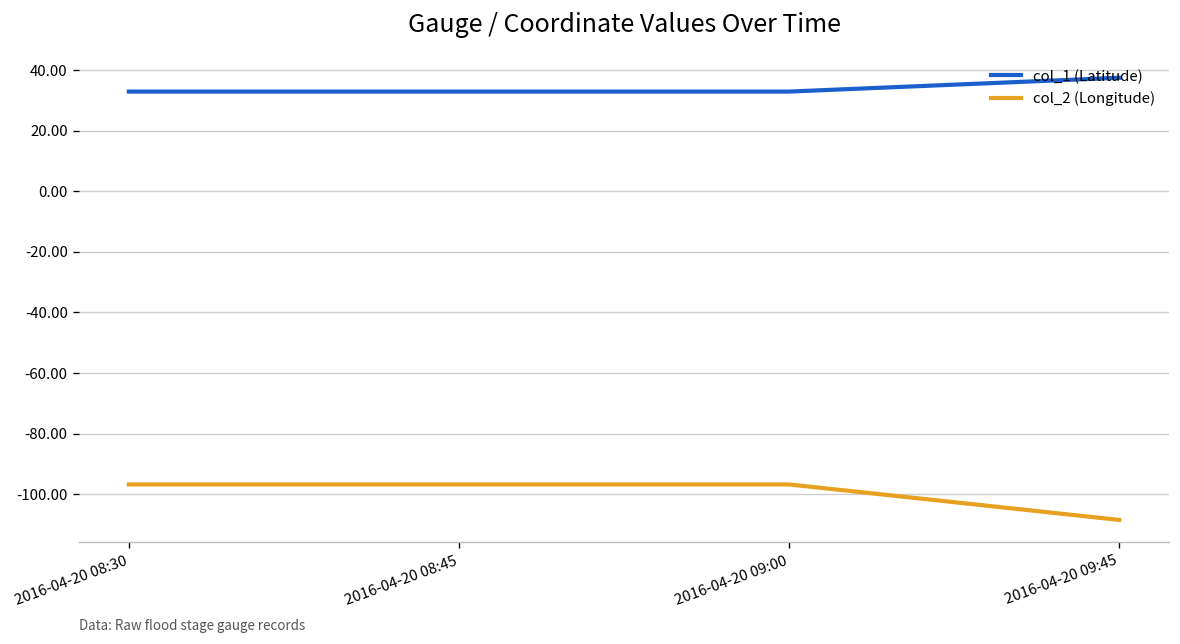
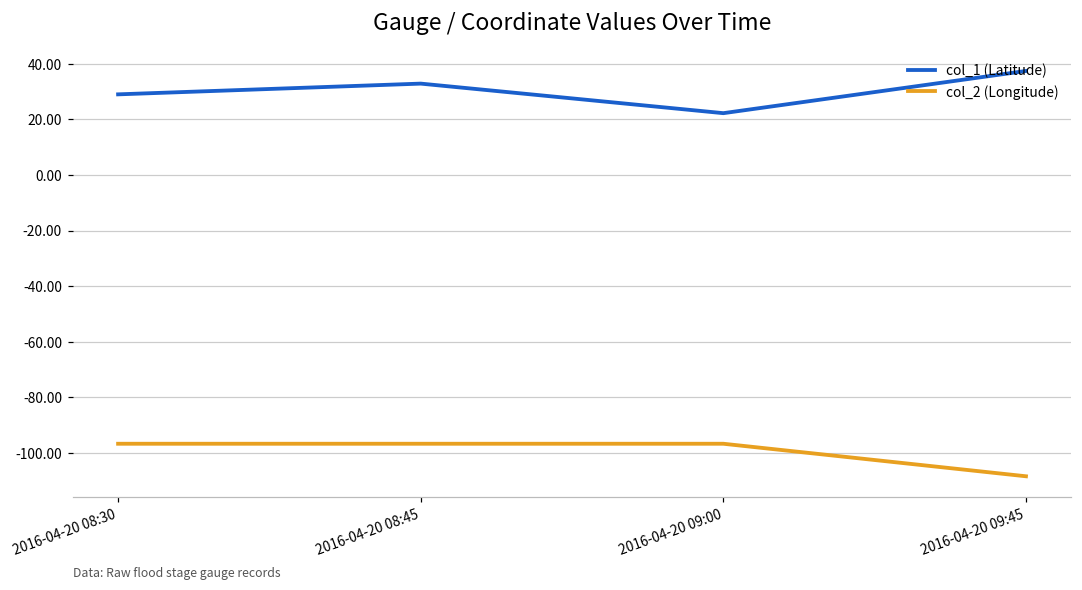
  {
    "col_1 (Latitude)": {
-     "2016-04-20 08:30": 33,
+     "2016-04-20 08:30": 29,
      "2016-04-20 08:45": 33,
-     "2016-04-20 09:00": 33,
+     "2016-04-20 09:00": 22,
      "2016-04-20 09:45": 37
    },
    "col_2 (Longitude)": {
      "2016-04-20 08:30": -97,
      "2016-04-20 08:45": -97,
      "2016-04-20 09:00": -97,
      "2016-04-20 09:45": -108
    }
  }
